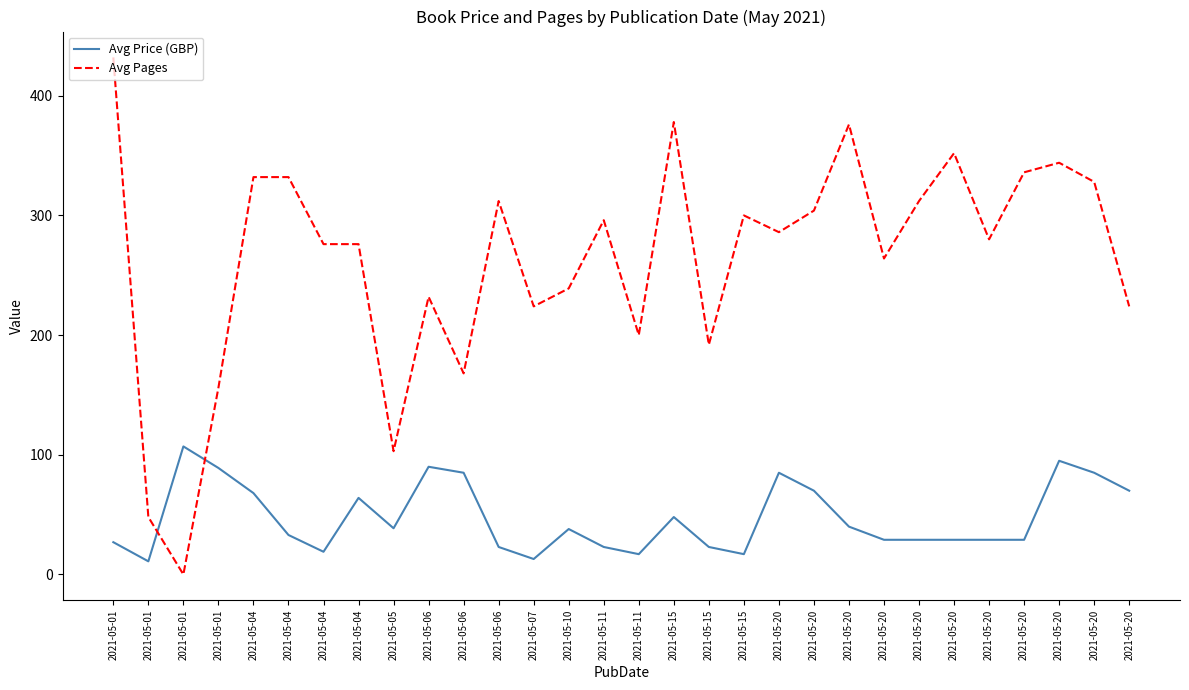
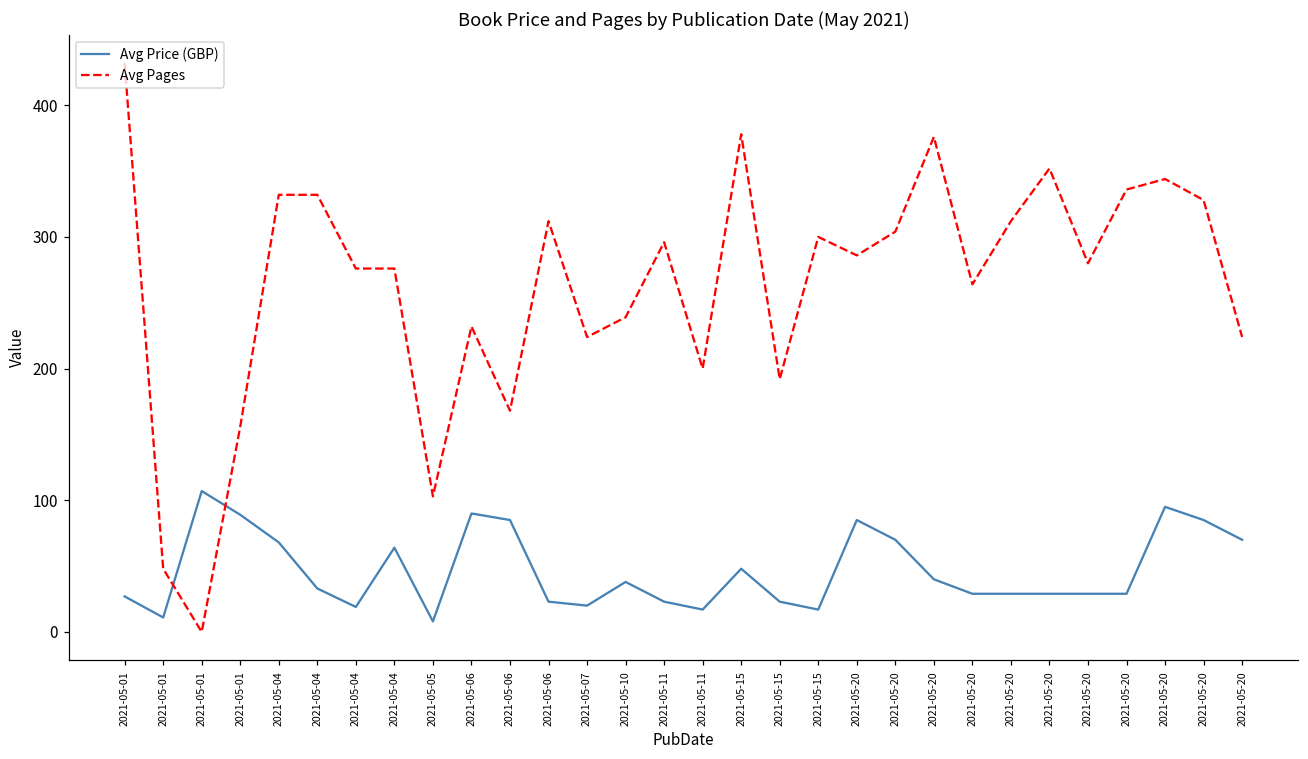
  {
    "Avg Price (GBP)": {
-     "2021-05-05": 39,
-     "2021-05-07": 13,
+     "2021-05-05": 8,
+     "2021-05-07": 20,
      "2021-05-10": 38
    },
    "Avg Pages": {
      "2021-05-05": 103,
      "2021-05-07": 224,
      "2021-05-10": 239
    }
  }
